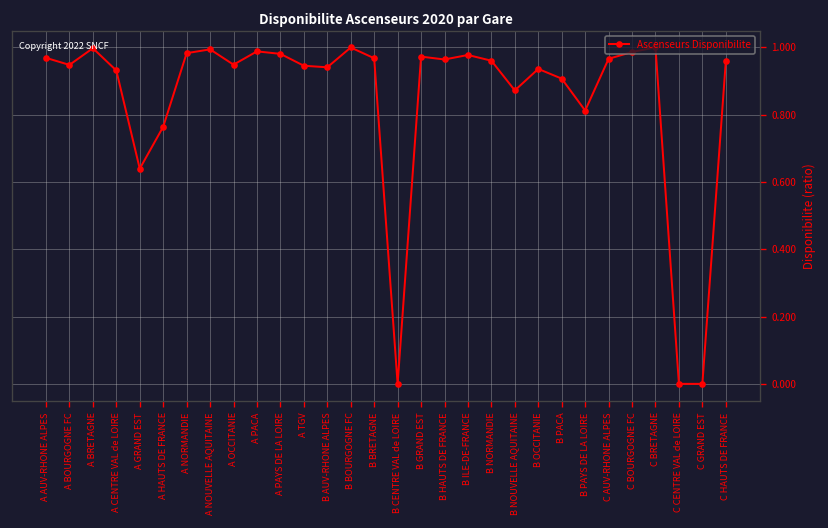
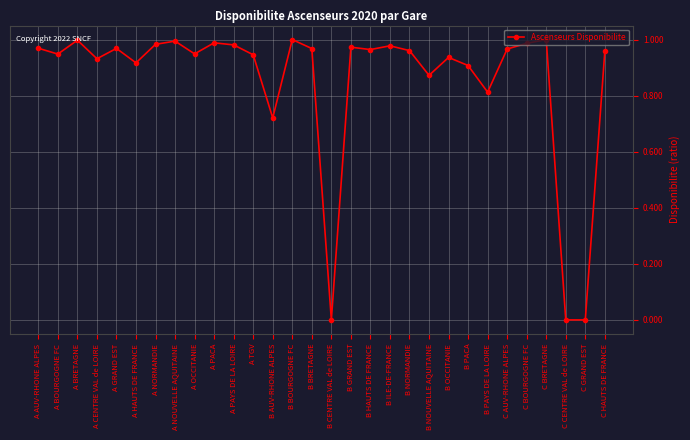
  {
    "A AUV-RHONE ALPES": 0.97,
    "A BOURGOGNE FC": 0.95,
    "A CENTRE VAL de LOIRE": 0.93,
-   "A GRAND EST": 0.64,
-   "A HAUTS DE FRANCE": 0.76,
+   "A GRAND EST": 0.97,
+   "A HAUTS DE FRANCE": 0.92,
    "A NORMANDIE": 0.98,
    "A NOUVELLE AQUITAINE": 0.99,
    "A OCCITANIE": 0.95,
    "A PACA": 0.99,
    "A PAYS DE LA LOIRE": 0.98,
    "A TGV": 0.95,
-   "B AUV-RHONE ALPES": 0.94,
+   "B AUV-RHONE ALPES": 0.72,
    "B BOURGOGNE FC": 1.00,
    "B BRETAGNE": 0.97,
    "B CENTRE VAL de LOIRE": 0.00,
    "B GRAND EST": 0.97,
    "B HAUTS DE FRANCE": 0.96,
    "B ILE-DE-FRANCE": 0.98,
    "B NORMANDIE": 0.96,
    "B NOUVELLE AQUITAINE": 0.87,
    "B OCCITANIE": 0.94,
    "B PACA": 0.91,
    "B PAYS DE LA LOIRE": 0.81,
    "C AUV-RHONE ALPES": 0.97,
    "C CENTRE VAL de LOIRE": 0.00,
    "C GRAND EST": 0.00,
    "C HAUTS DE FRANCE": 0.96
  }
